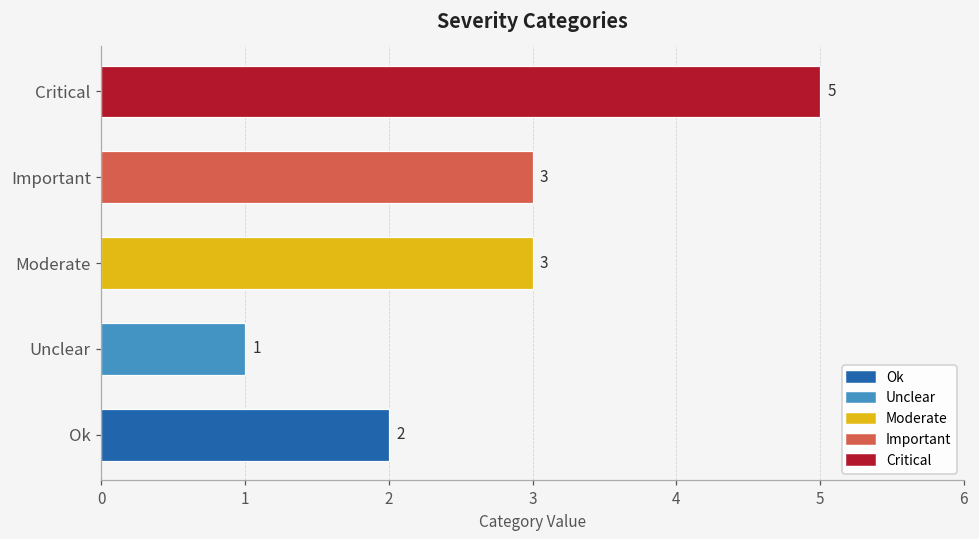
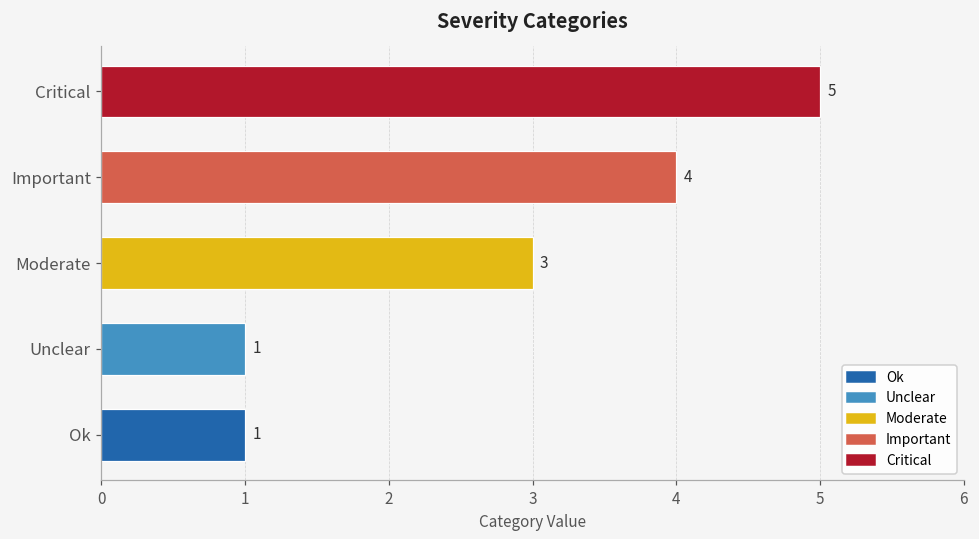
  {
    "Critical": 5,
-   "Important": 3,
+   "Important": 4,
    "Moderate": 3,
    "Unclear": 1,
-   "Ok": 2
+   "Ok": 1
  }
